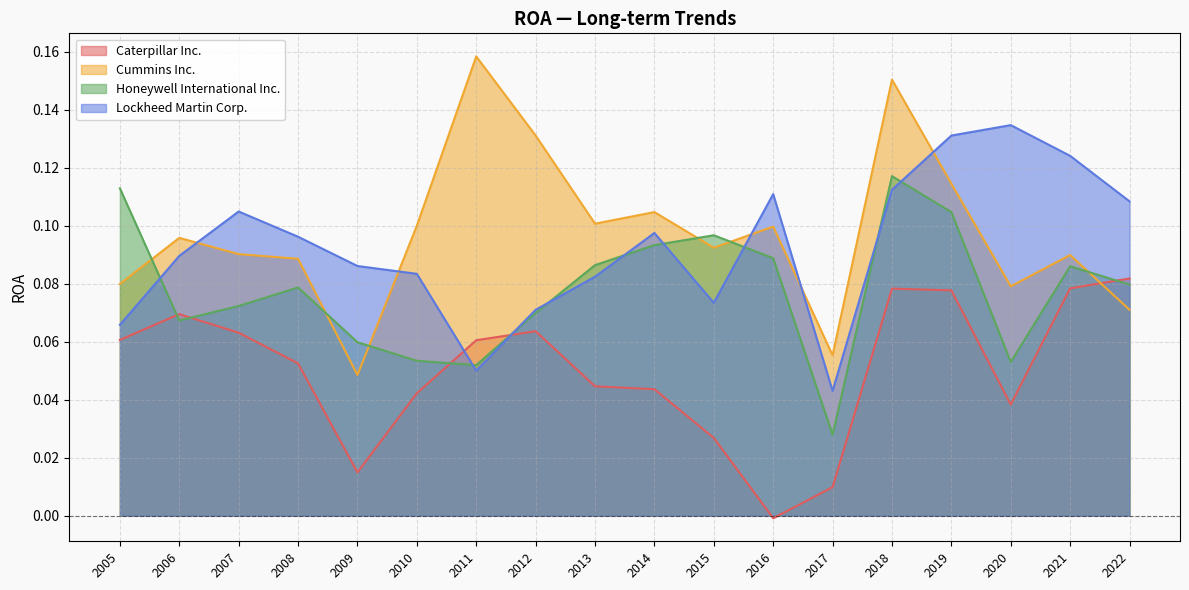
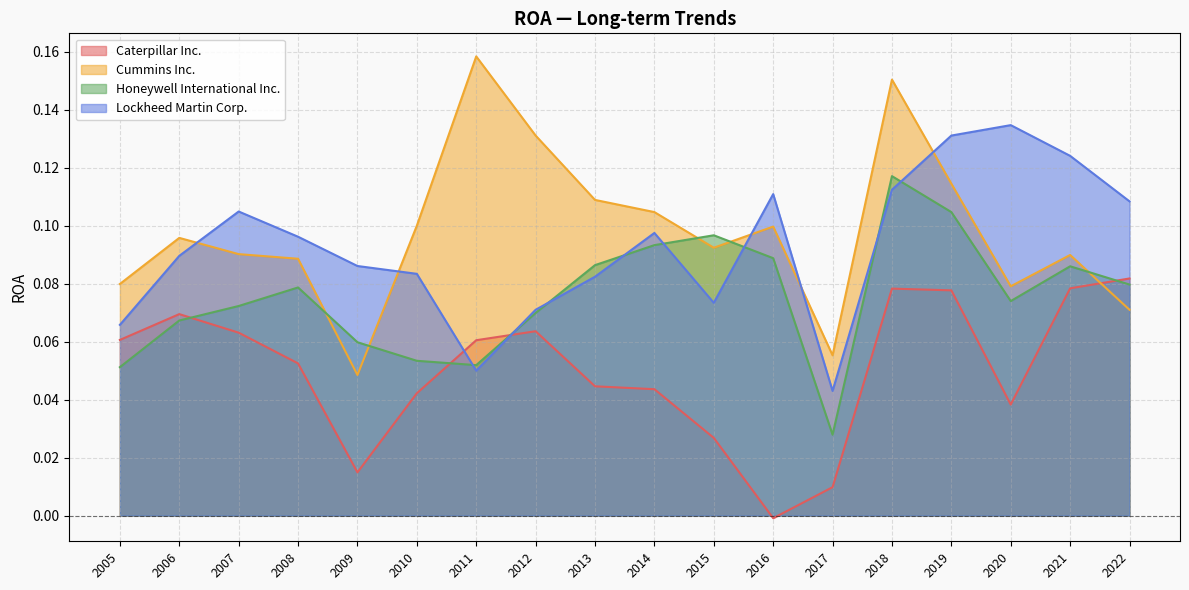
  {
    "Cummins Inc.": {
      "2005": 0.080,
      "2006": 0.096,
      "2007": 0.090,
      "2008": 0.089,
      "2009": 0.049,
      "2010": 0.100,
      "2011": 0.158,
      "2012": 0.131,
-     "2013": 0.101,
+     "2013": 0.109,
      "2014": 0.105,
      "2015": 0.092,
      "2016": 0.100,
      "2017": 0.055,
      "2018": 0.150,
      "2019": 0.115,
      "2020": 0.079,
      "2021": 0.090,
      "2022": 0.071
    },
    "Honeywell International Inc.": {
-     "2005": 0.113,
+     "2005": 0.051,
      "2006": 0.067,
      "2007": 0.072,
      "2008": 0.079,
      "2009": 0.060,
      "2010": 0.053,
      "2011": 0.052,
      "2012": 0.070,
      "2013": 0.086,
      "2014": 0.093,
      "2015": 0.097,
      "2016": 0.089,
      "2017": 0.028,
      "2018": 0.117,
      "2019": 0.105,
-     "2020": 0.053,
+     "2020": 0.074,
      "2021": 0.086,
      "2022": 0.080
    },
    "Lockheed Martin Corp.": {
      "2005": 0.066,
      "2006": 0.090,
      "2007": 0.105,
      "2008": 0.096,
      "2009": 0.086,
      "2010": 0.083,
      "2011": 0.050,
      "2012": 0.071,
      "2013": 0.082,
      "2014": 0.098,
      "2015": 0.073,
      "2016": 0.111,
      "2017": 0.043,
      "2018": 0.112,
      "2019": 0.131,
      "2020": 0.135,
      "2021": 0.124,
      "2022": 0.108
    }
  }
